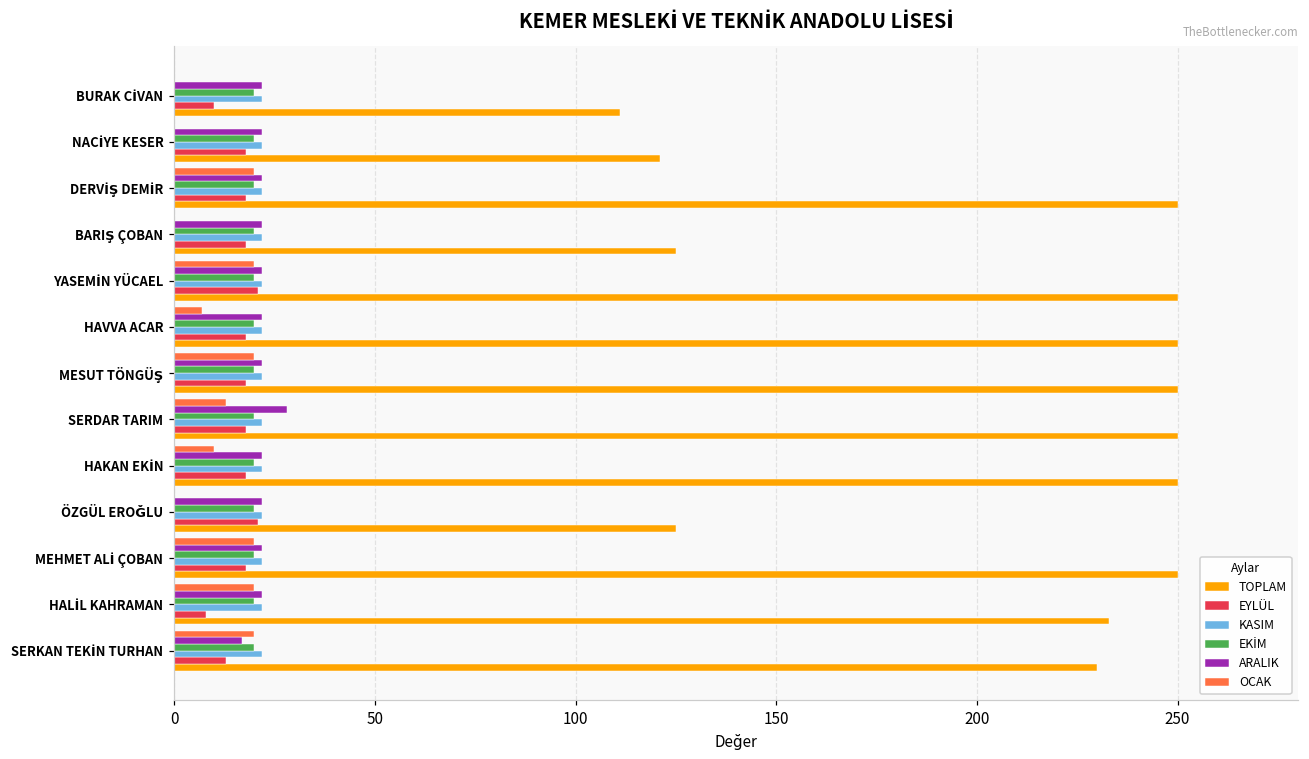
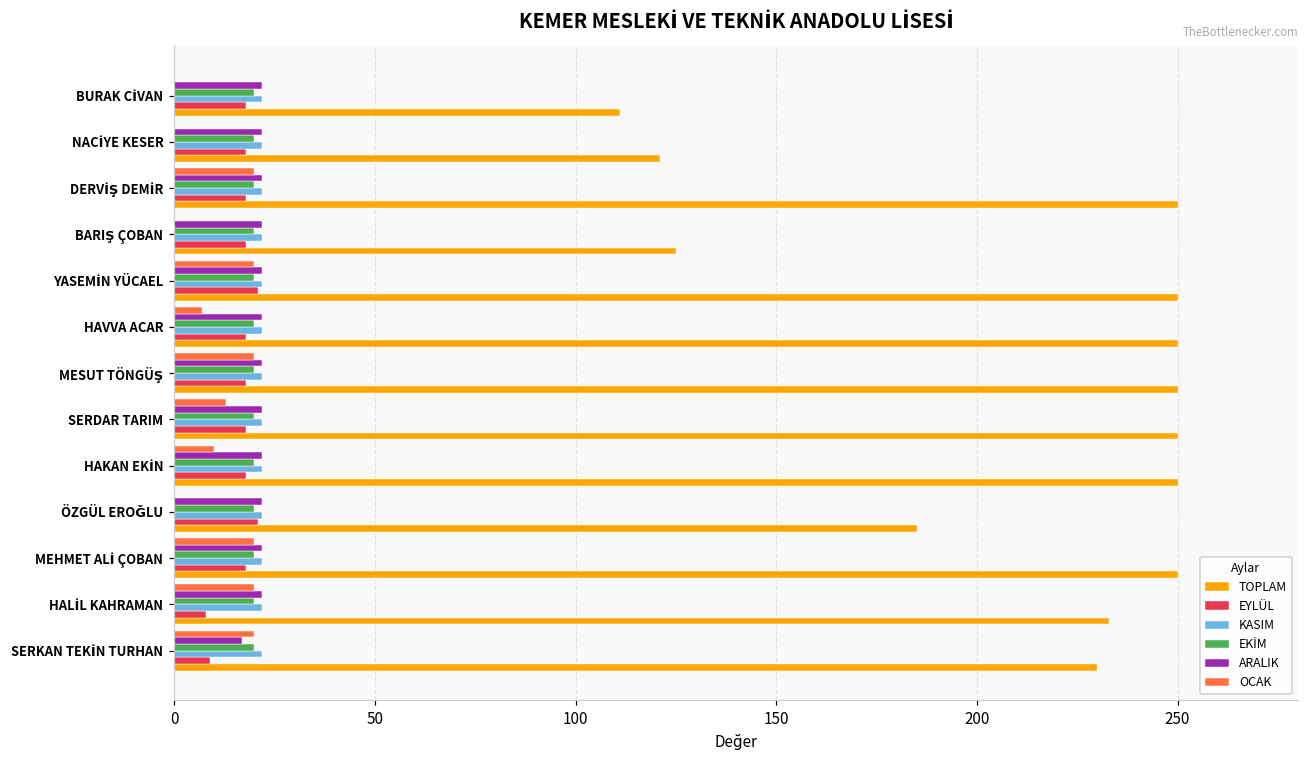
  {
    "TOPLAM": {
      "BURAK CİVAN": 111,
      "NACİYE KESER": 121,
      "DERVİŞ DEMİR": 250,
      "BARIŞ ÇOBAN": 125,
      "YASEMİN YÜCAEL": 250,
      "HAVVA ACAR": 250,
      "MESUT TÖNGÜŞ": 250,
      "SERDAR TARIM": 250,
      "HAKAN EKİN": 250,
-     "ÖZGÜL EROĞLU": 125,
+     "ÖZGÜL EROĞLU": 185,
      "MEHMET ALİ ÇOBAN": 250,
      "HALİL KAHRAMAN": 233,
      "SERKAN TEKİN TURHAN": 230
    },
    "EYLÜL": {
-     "BURAK CİVAN": 10,
+     "BURAK CİVAN": 18,
      "NACİYE KESER": 18,
      "DERVİŞ DEMİR": 18,
      "BARIŞ ÇOBAN": 18,
      "YASEMİN YÜCAEL": 21,
      "HAVVA ACAR": 18,
      "MESUT TÖNGÜŞ": 18,
      "SERDAR TARIM": 18,
      "HAKAN EKİN": 18,
      "ÖZGÜL EROĞLU": 21,
      "MEHMET ALİ ÇOBAN": 18,
      "HALİL KAHRAMAN": 8,
-     "SERKAN TEKİN TURHAN": 13
+     "SERKAN TEKİN TURHAN": 9
    },
    "KASIM": {
      "BURAK CİVAN": 22,
      "NACİYE KESER": 22,
      "DERVİŞ DEMİR": 22,
      "BARIŞ ÇOBAN": 22,
      "YASEMİN YÜCAEL": 22,
      "HAVVA ACAR": 22,
      "MESUT TÖNGÜŞ": 22,
      "SERDAR TARIM": 22,
      "HAKAN EKİN": 22,
      "ÖZGÜL EROĞLU": 22,
      "MEHMET ALİ ÇOBAN": 22,
      "HALİL KAHRAMAN": 22,
      "SERKAN TEKİN TURHAN": 22
    },
    "EKİM": {
      "BURAK CİVAN": 20,
      "NACİYE KESER": 20,
      "DERVİŞ DEMİR": 20,
      "BARIŞ ÇOBAN": 20,
      "YASEMİN YÜCAEL": 20,
      "HAVVA ACAR": 20,
      "MESUT TÖNGÜŞ": 20,
      "SERDAR TARIM": 20,
      "HAKAN EKİN": 20,
      "ÖZGÜL EROĞLU": 20,
      "MEHMET ALİ ÇOBAN": 20,
      "HALİL KAHRAMAN": 20,
      "SERKAN TEKİN TURHAN": 20
    },
    "ARALIK": {
      "BURAK CİVAN": 22,
      "NACİYE KESER": 22,
      "DERVİŞ DEMİR": 22,
      "BARIŞ ÇOBAN": 22,
      "YASEMİN YÜCAEL": 22,
      "HAVVA ACAR": 22,
      "MESUT TÖNGÜŞ": 22,
-     "SERDAR TARIM": 28,
+     "SERDAR TARIM": 22,
      "HAKAN EKİN": 22,
      "ÖZGÜL EROĞLU": 22,
      "MEHMET ALİ ÇOBAN": 22,
      "HALİL KAHRAMAN": 22,
      "SERKAN TEKİN TURHAN": 17
    },
    "OCAK": {
      "BURAK CİVAN": 0,
      "NACİYE KESER": 0,
      "DERVİŞ DEMİR": 20,
      "BARIŞ ÇOBAN": 0,
      "YASEMİN YÜCAEL": 20,
      "HAVVA ACAR": 7,
      "MESUT TÖNGÜŞ": 20,
      "SERDAR TARIM": 13,
      "HAKAN EKİN": 10,
      "ÖZGÜL EROĞLU": 0,
      "MEHMET ALİ ÇOBAN": 20,
      "HALİL KAHRAMAN": 20,
      "SERKAN TEKİN TURHAN": 20
    }
  }
